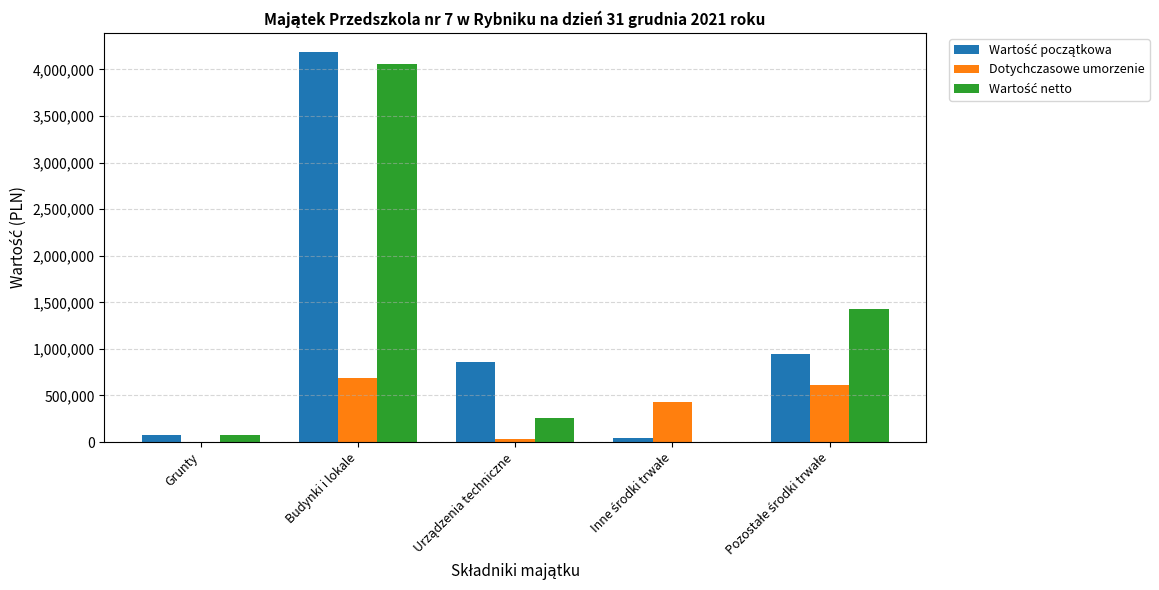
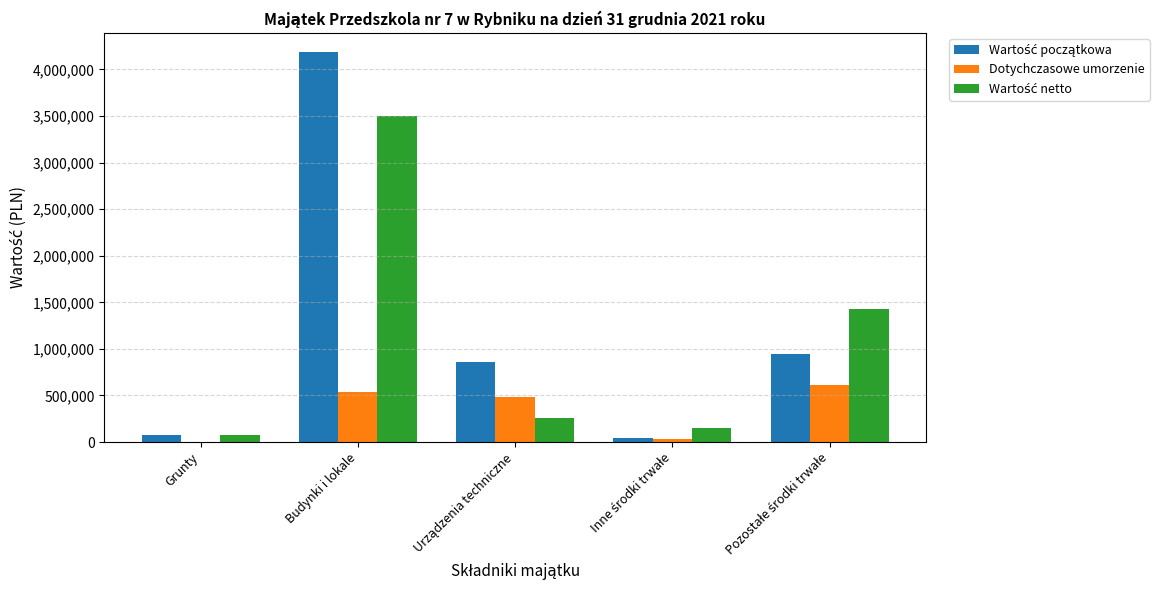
  {
    "Wartość początkowa": {
      "Grunty": "100,000",
      "Budynki i lokale": "4,200,000",
      "Urządzenia techniczne": "900,000",
      "Inne środki trwałe": "0",
      "Pozostałe środki trwałe": "900,000"
    },
    "Dotychczasowe umorzenie": {
      "Grunty": "0",
-     "Budynki i lokale": "700,000",
-     "Urządzenia techniczne": "0",
-     "Inne środki trwałe": "400,000",
+     "Budynki i lokale": "500,000",
+     "Urządzenia techniczne": "500,000",
+     "Inne środki trwałe": "0",
      "Pozostałe środki trwałe": "600,000"
    },
    "Wartość netto": {
      "Grunty": "100,000",
-     "Budynki i lokale": "4,100,000",
+     "Budynki i lokale": "3,500,000",
      "Urządzenia techniczne": "300,000",
-     "Inne środki trwałe": "0",
+     "Inne środki trwałe": "100,000",
      "Pozostałe środki trwałe": "1,400,000"
    }
  }
